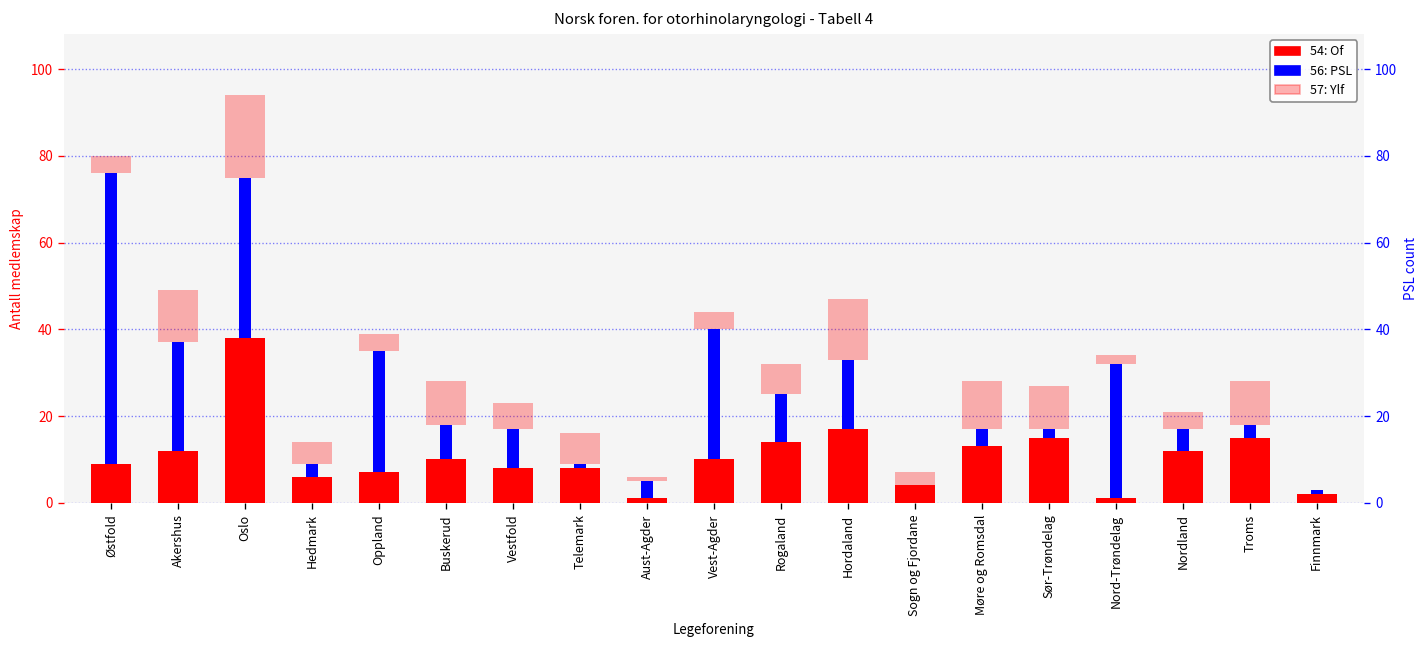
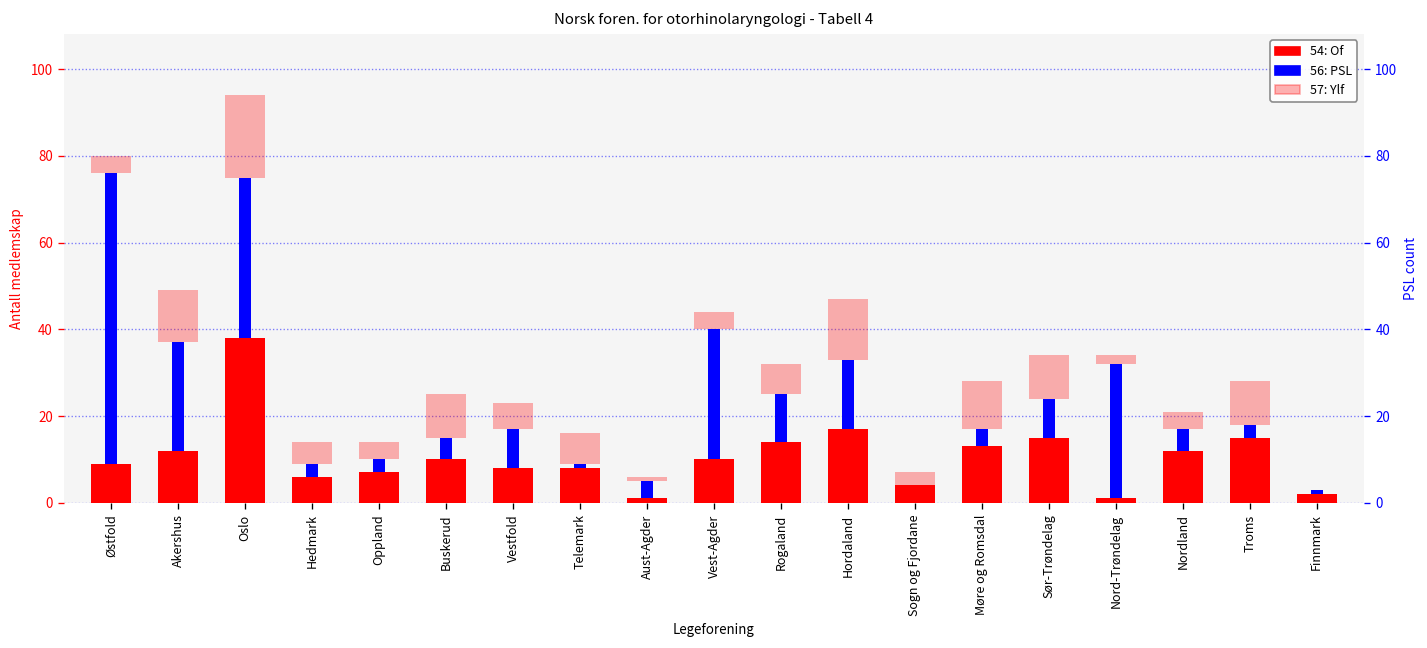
  {
    "56: PSL": {
      "Østfold": 67,
      "Akershus": 25,
      "Oslo": 37,
      "Hedmark": 3,
-     "Oppland": 28,
-     "Buskerud": 8,
+     "Oppland": 3,
+     "Buskerud": 5,
      "Vestfold": 9,
      "Telemark": 1,
      "Aust-Agder": 4,
      "Vest-Agder": 30,
      "Rogaland": 11,
      "Hordaland": 16,
      "Sogn og Fjordane": 0,
      "Møre og Romsdal": 4,
-     "Sør-Trøndelag": 2,
+     "Sør-Trøndelag": 9,
      "Nord-Trøndelag": 31,
      "Nordland": 5,
      "Troms": 3,
      "Finnmark": 1
    }
  }
